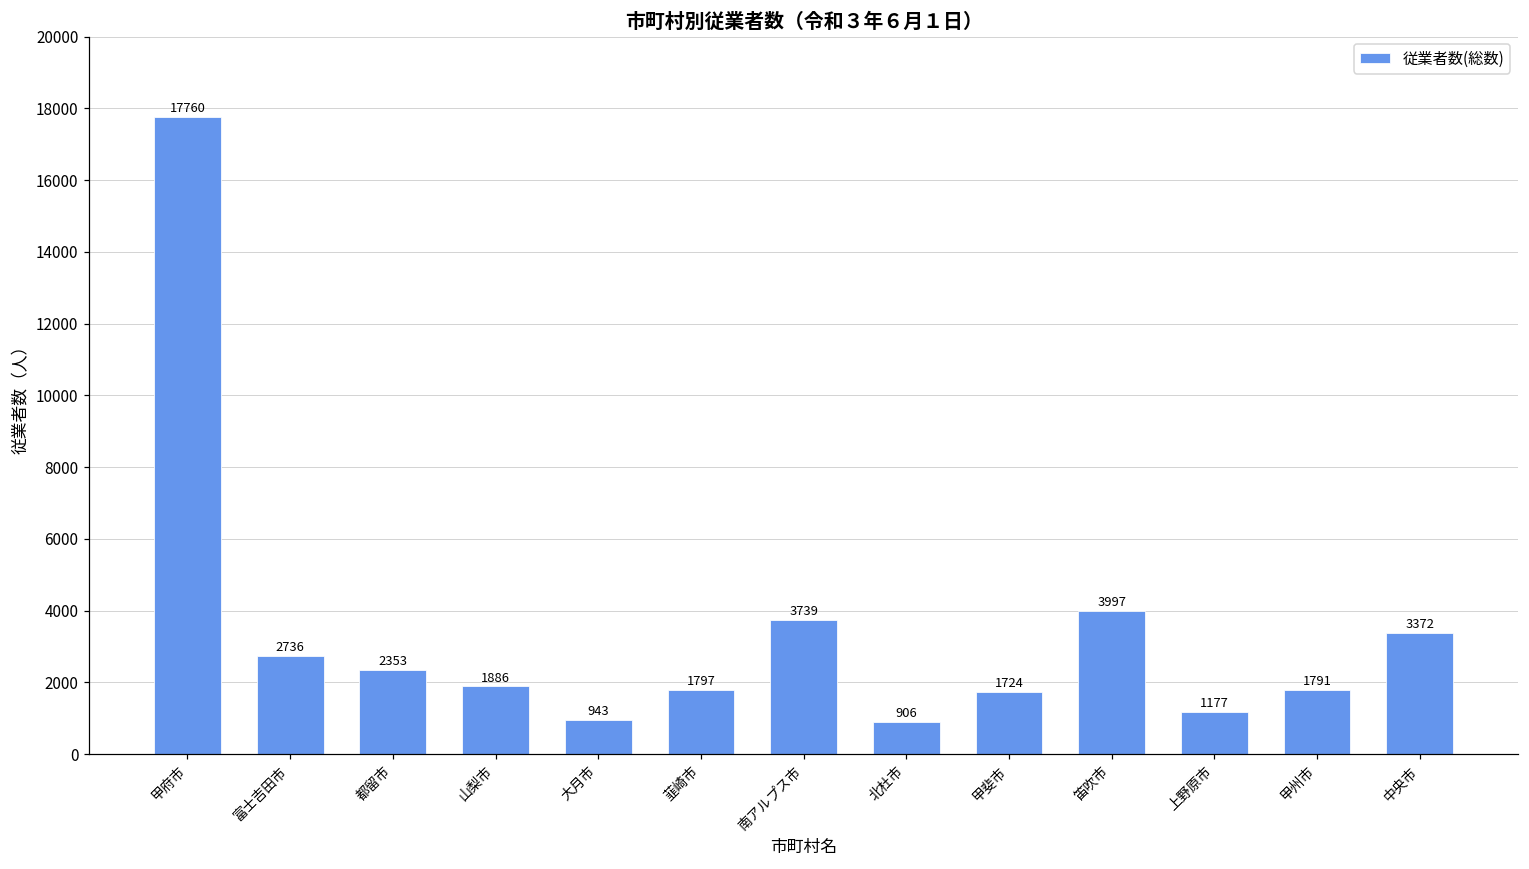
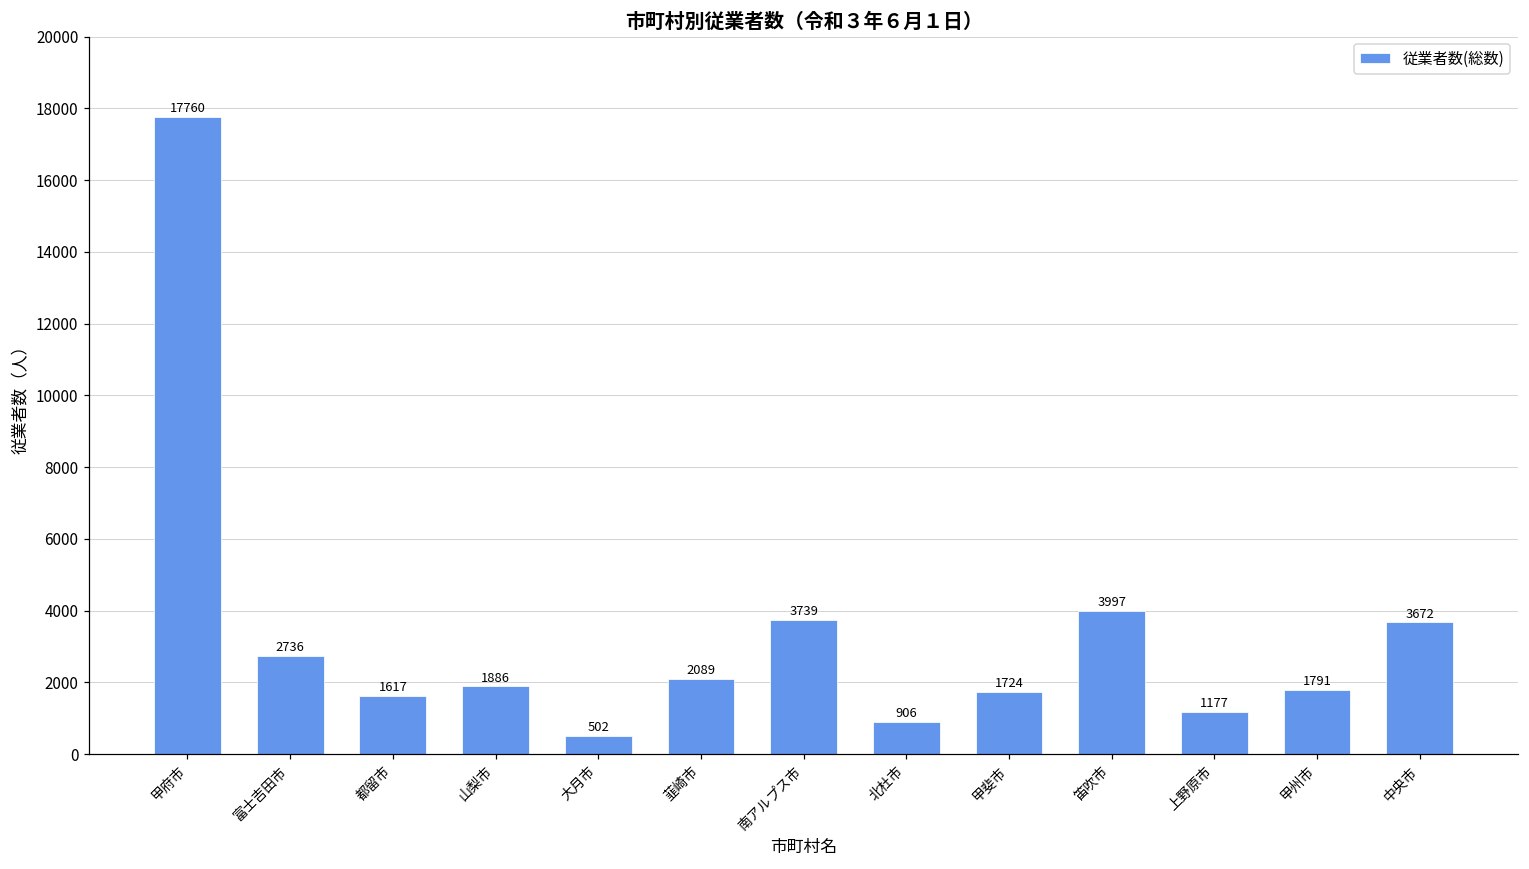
  {
    "甲府市": 17760,
    "富士吉田市": 2736,
-   "都留市": 2353,
+   "都留市": 1617,
    "山梨市": 1886,
-   "大月市": 943,
-   "韮崎市": 1797,
+   "大月市": 502,
+   "韮崎市": 2089,
    "南アルプス市": 3739,
    "北杜市": 906,
    "甲斐市": 1724,
    "笛吹市": 3997,
    "上野原市": 1177,
    "甲州市": 1791,
-   "中央市": 3372
+   "中央市": 3672
  }
